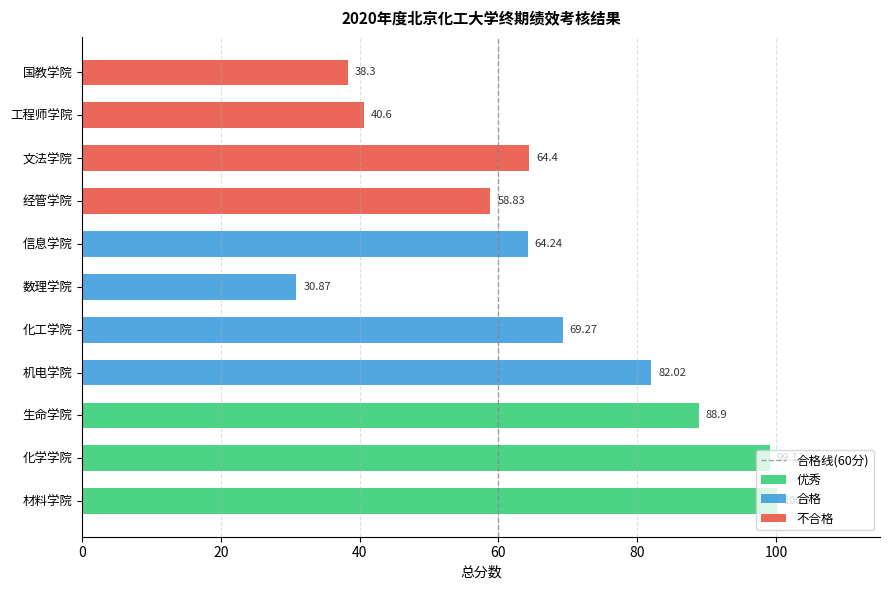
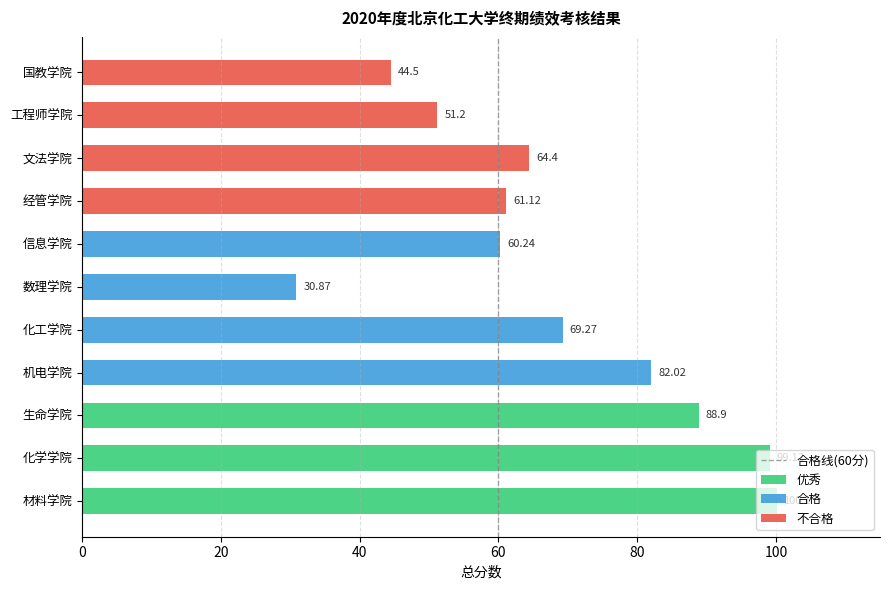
  {
    "优秀": {
      "生命学院": 88.9
    },
    "合格": {
-     "信息学院": 64.24,
+     "信息学院": 60.24,
      "数理学院": 30.87,
      "化工学院": 69.27,
      "机电学院": 82.02
    },
    "不合格": {
-     "国教学院": 38.3,
-     "工程师学院": 40.6,
+     "国教学院": 44.5,
+     "工程师学院": 51.2,
      "文法学院": 64.4,
-     "经管学院": 58.83
+     "经管学院": 61.12
    }
  }
